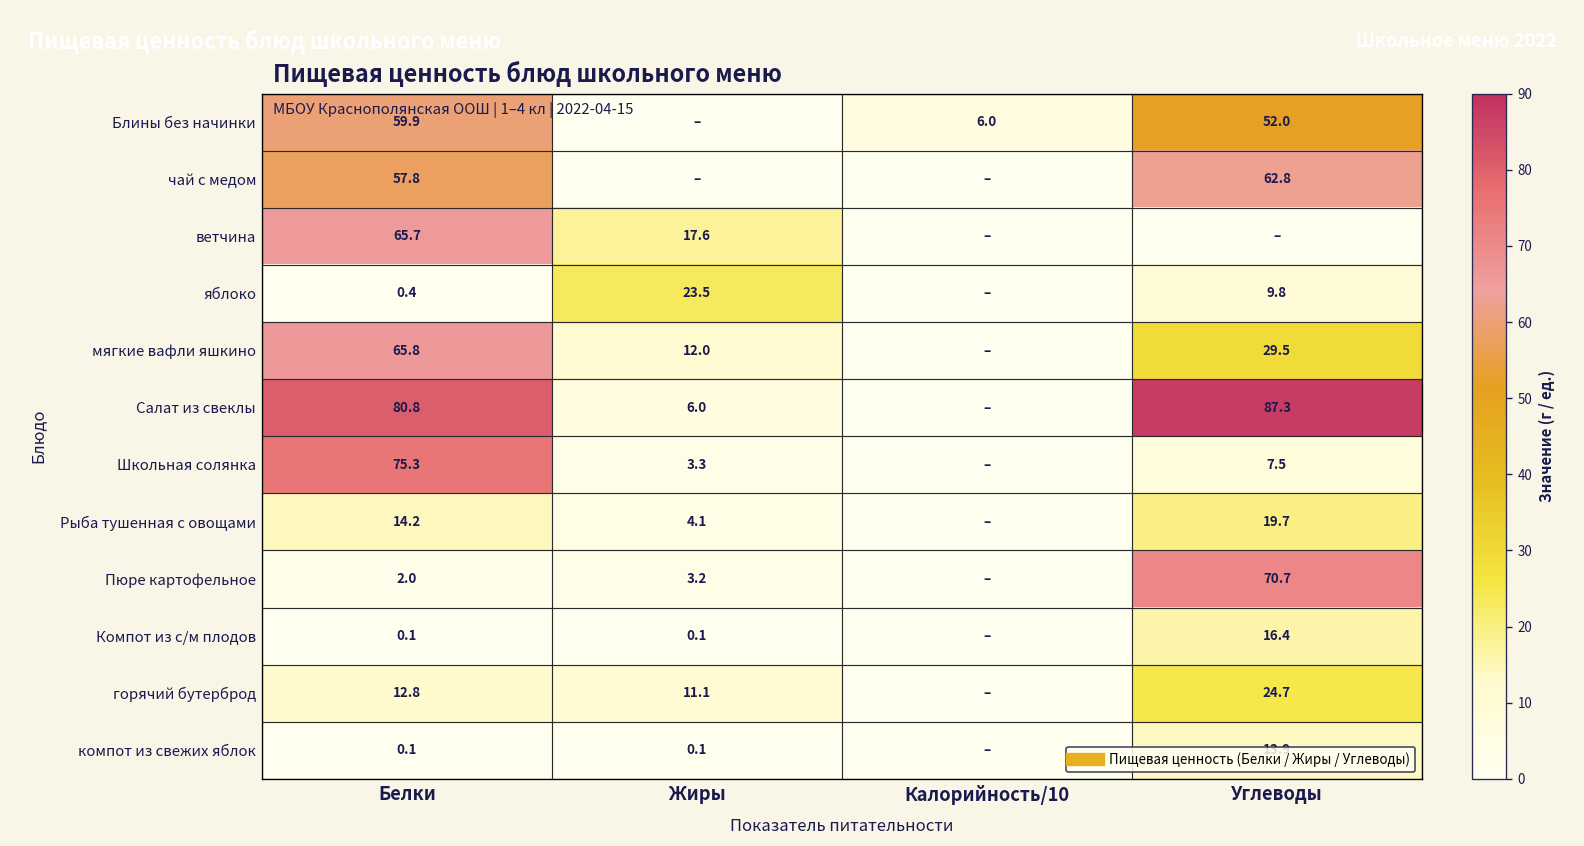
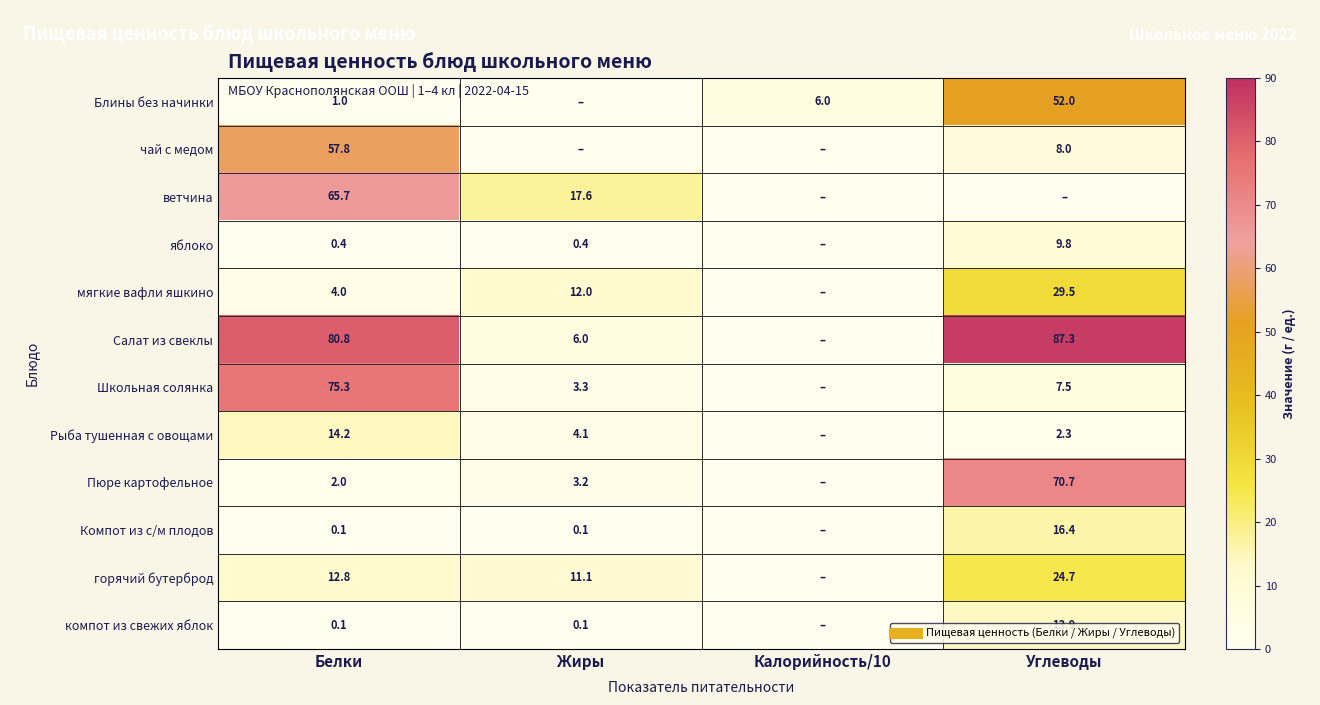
  {
    "Блины без начинки": {
-     "Белки": 59.9,
+     "Белки": 1.0,
      "Калорийность/10": 6.0,
      "Углеводы": 52.0
    },
    "чай с медом": {
      "Белки": 57.8,
-     "Углеводы": 62.8
+     "Углеводы": 8.0
    },
    "ветчина": {
      "Белки": 65.7,
      "Жиры": 17.6
    },
    "яблоко": {
      "Белки": 0.4,
-     "Жиры": 23.5,
+     "Жиры": 0.4,
      "Углеводы": 9.8
    },
    "мягкие вафли яшкино": {
-     "Белки": 65.8,
+     "Белки": 4.0,
      "Жиры": 12.0,
      "Углеводы": 29.5
    },
    "Салат из свеклы": {
      "Белки": 80.8,
      "Жиры": 6.0,
      "Углеводы": 87.3
    },
    "Школьная солянка": {
      "Белки": 75.3,
      "Жиры": 3.3,
      "Углеводы": 7.5
    },
    "Рыба тушенная с овощами": {
      "Белки": 14.2,
      "Жиры": 4.1,
-     "Углеводы": 19.7
+     "Углеводы": 2.3
    },
    "Пюре картофельное": {
      "Белки": 2.0,
      "Жиры": 3.2,
      "Углеводы": 70.7
    },
    "Компот из с/м плодов": {
      "Белки": 0.1,
      "Жиры": 0.1,
      "Углеводы": 16.4
    },
    "горячий бутерброд": {
      "Белки": 12.8,
      "Жиры": 11.1,
      "Углеводы": 24.7
    },
    "компот из свежих яблок": {
      "Белки": 0.1,
      "Жиры": 0.1
    }
  }
